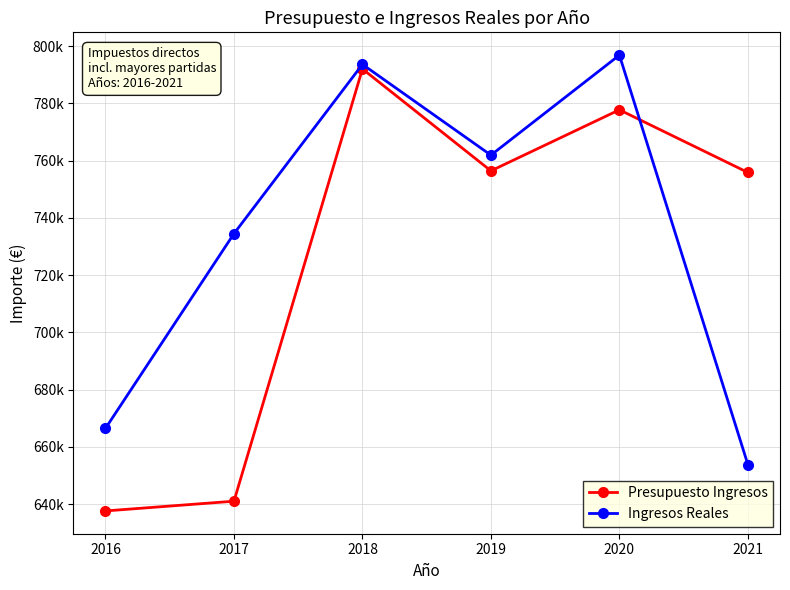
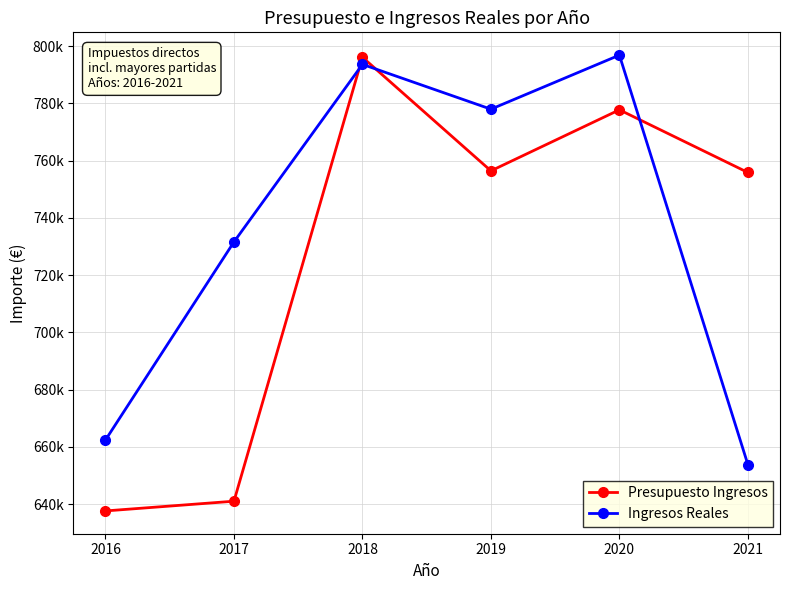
  {
    "Presupuesto Ingresos": {
      "2016": 638000,
      "2017": 641000,
-     "2018": 792000,
+     "2018": 796000,
      "2019": 756000,
      "2020": 778000,
      "2021": 756000
    },
    "Ingresos Reales": {
-     "2016": 666000,
-     "2017": 734000,
+     "2016": 662000,
+     "2017": 732000,
      "2018": 794000,
-     "2019": 762000,
+     "2019": 778000,
      "2020": 797000,
      "2021": 654000
    }
  }
